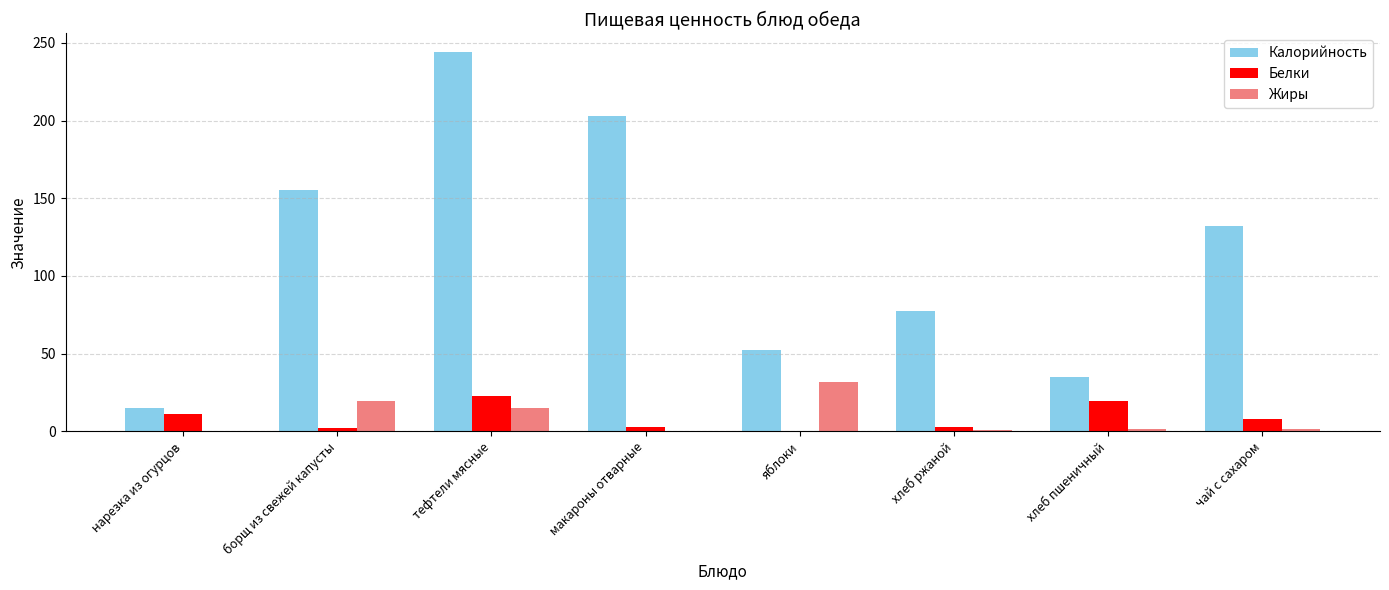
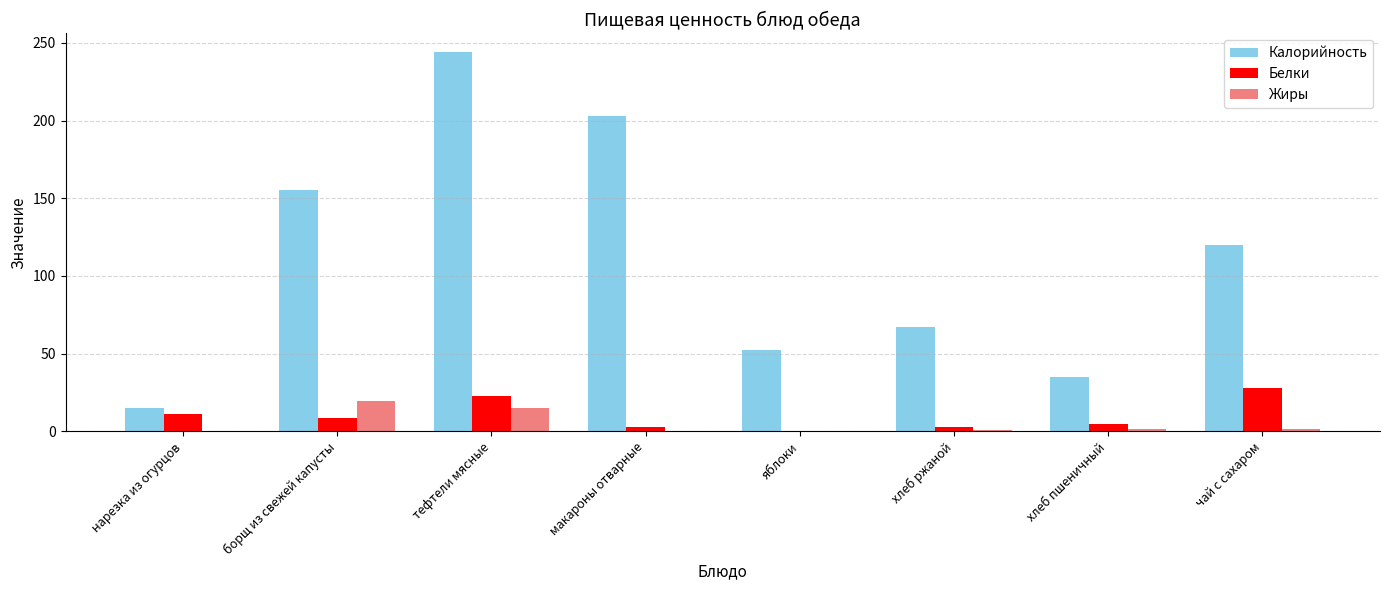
  {
    "Калорийность": {
      "нарезка из огурцов": 15,
      "борщ из свежей капусты": 155,
      "тефтели мясные": 244,
      "макароны отварные": 203,
      "яблоки": 52,
-     "хлеб ржаной": 77,
+     "хлеб ржаной": 67,
      "хлеб пшеничный": 35,
-     "чай с сахаром": 132
+     "чай с сахаром": 120
    },
    "Белки": {
      "нарезка из огурцов": 11,
-     "борщ из свежей капусты": 2,
+     "борщ из свежей капусты": 8,
      "тефтели мясные": 23,
      "макароны отварные": 3,
      "хлеб ржаной": 3,
-     "хлеб пшеничный": 20,
-     "чай с сахаром": 8
+     "хлеб пшеничный": 5,
+     "чай с сахаром": 28
    },
    "Жиры": {
      "нарезка из огурцов": 0,
      "борщ из свежей капусты": 20,
      "тефтели мясные": 15,
-     "яблоки": 32
+     "яблоки": 0
    }
  }
